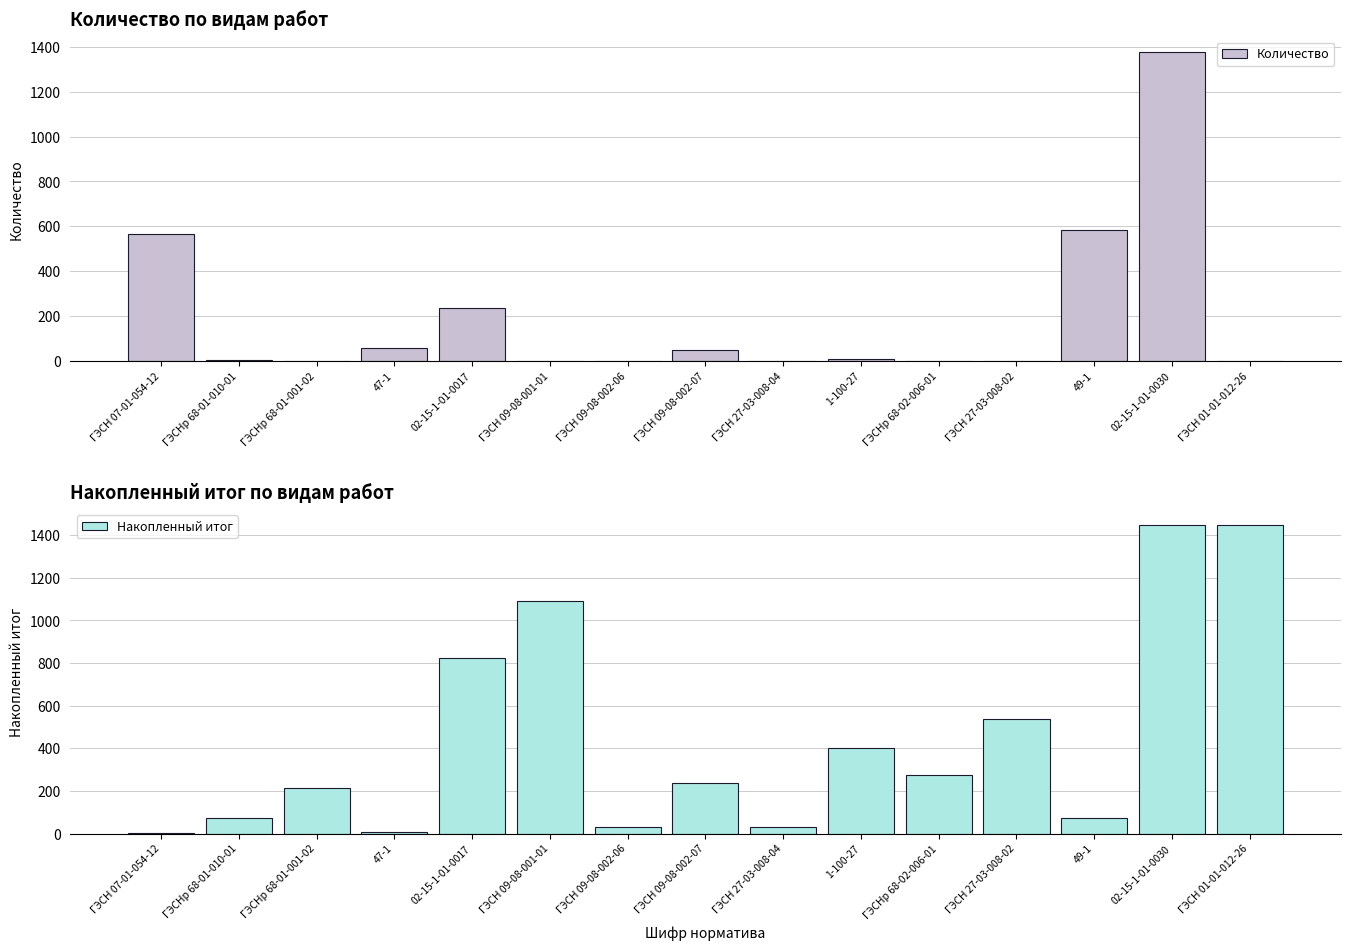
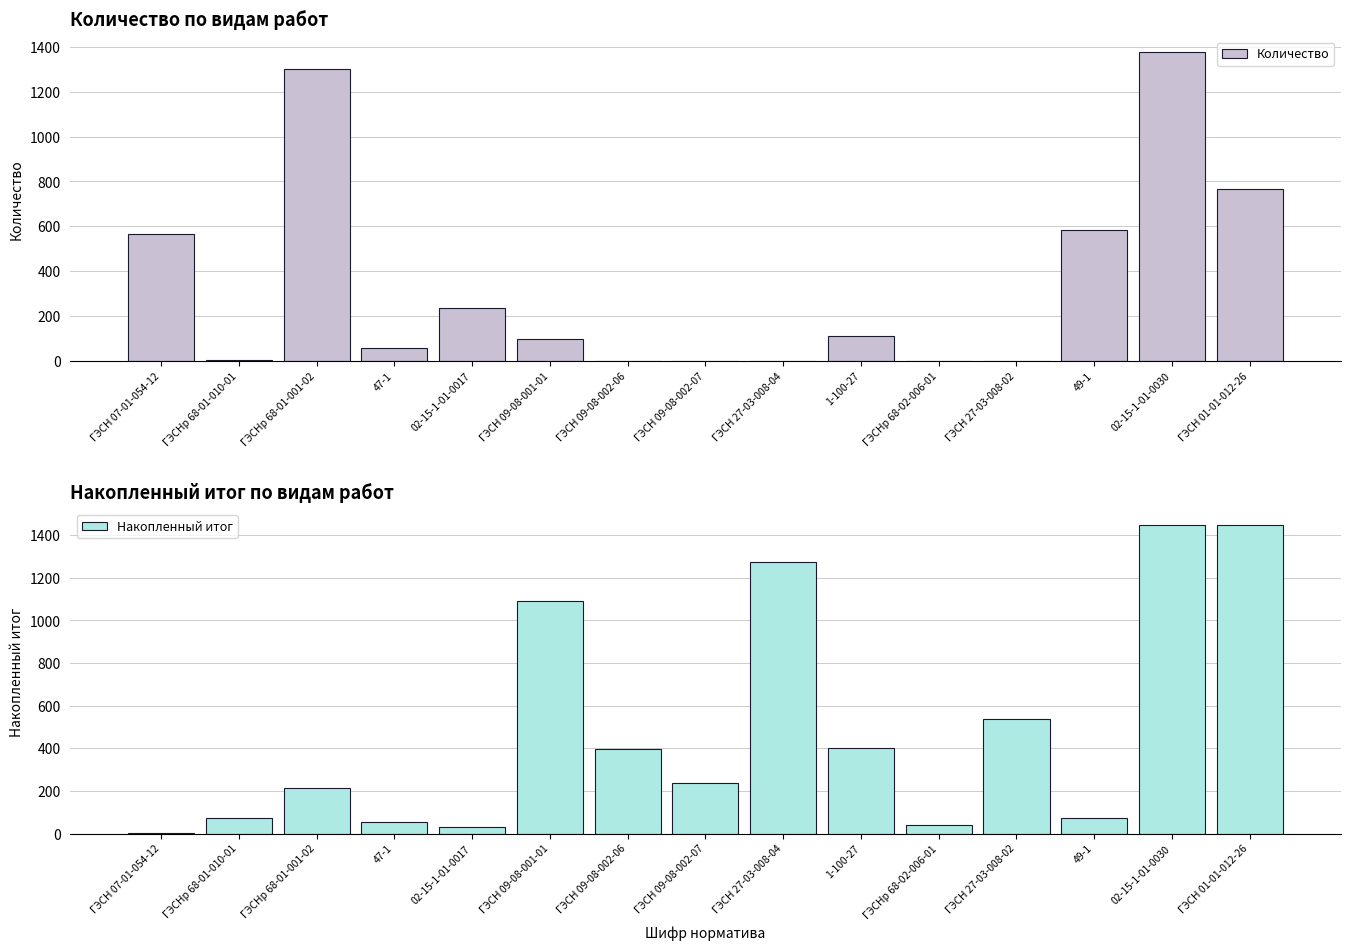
  {
    "Количество по видам работ": {
      "ГЭСН 07-01-054-12": 560,
-     "ГЭСНр 68-01-001-02": 0,
+     "ГЭСНр 68-01-001-02": 1300,
      "47-1": 60,
      "02-15-1-01-0017": 240,
-     "ГЭСН 09-08-001-01": 0,
-     "ГЭСН 09-08-002-07": 50,
-     "1-100-27": 10,
+     "ГЭСН 09-08-001-01": 100,
+     "ГЭСН 09-08-002-07": 0,
+     "1-100-27": 110,
      "49-1": 580,
      "02-15-1-01-0030": 1380,
-     "ГЭСН 01-01-012-26": 0
+     "ГЭСН 01-01-012-26": 770
    },
    "Накопленный итог по видам работ": {
      "ГЭСНр 68-01-010-01": 70,
      "ГЭСНр 68-01-001-02": 210,
-     "47-1": 10,
-     "02-15-1-01-0017": 830,
+     "47-1": 60,
+     "02-15-1-01-0017": 30,
      "ГЭСН 09-08-001-01": 1090,
-     "ГЭСН 09-08-002-06": 30,
+     "ГЭСН 09-08-002-06": 390,
      "ГЭСН 09-08-002-07": 240,
-     "ГЭСН 27-03-008-04": 30,
+     "ГЭСН 27-03-008-04": 1270,
      "1-100-27": 400,
-     "ГЭСНр 68-02-006-01": 270,
+     "ГЭСНр 68-02-006-01": 40,
      "ГЭСН 27-03-008-02": 540,
      "49-1": 70,
      "02-15-1-01-0030": 1450,
      "ГЭСН 01-01-012-26": 1450
    }
  }
